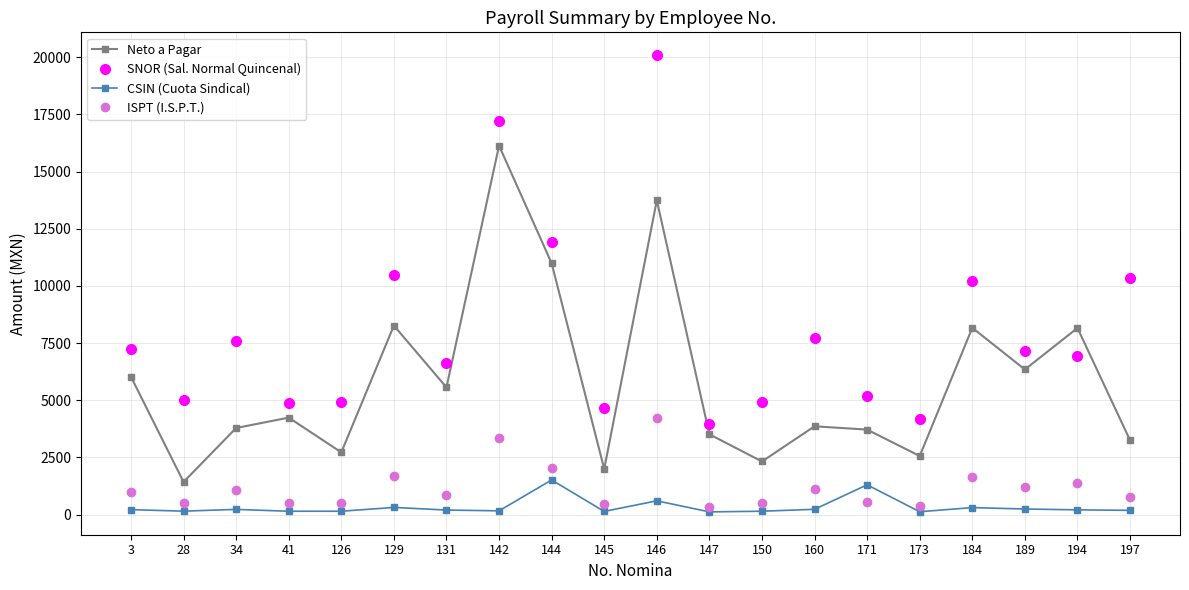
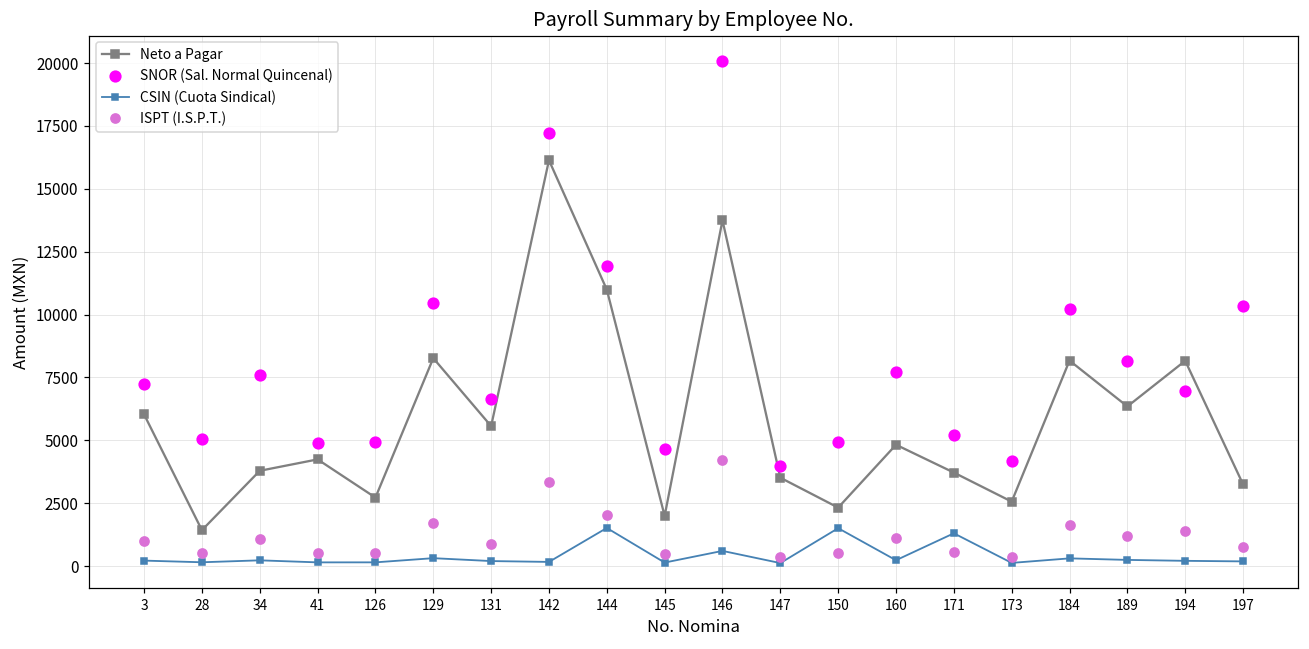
  {
    "Neto a Pagar": {
      "3": 6000,
      "28": 1400,
      "34": 3800,
      "41": 4200,
      "126": 2700,
      "129": 8300,
      "131": 5600,
      "142": 16100,
      "144": 11000,
      "145": 2000,
      "146": 13700,
      "147": 3500,
      "150": 2300,
-     "160": 3900,
+     "160": 4800,
      "171": 3700,
      "173": 2600,
      "184": 8200,
      "189": 6300,
      "194": 8200,
      "197": 3300
    },
    "SNOR (Sal. Normal Quincenal)": {
      "3": 7200,
      "28": 5000,
      "34": 7600,
      "41": 4900,
      "126": 4900,
      "129": 10500,
      "131": 6600,
      "142": 17200,
      "144": 11900,
      "145": 4600,
      "146": 20100,
      "147": 4000,
      "150": 4900,
      "160": 7700,
      "171": 5200,
      "173": 4200,
      "184": 10200,
-     "189": 7200,
+     "189": 8200,
      "194": 6900,
      "197": 10300
    },
    "CSIN (Cuota Sindical)": {
      "3": 200,
      "28": 200,
      "34": 200,
      "41": 100,
      "126": 100,
      "129": 300,
      "131": 200,
      "142": 200,
      "144": 1500,
      "145": 100,
      "146": 600,
      "147": 100,
-     "150": 100,
+     "150": 1500,
      "160": 200,
      "171": 1300,
      "173": 100,
      "184": 300,
      "189": 200,
      "194": 200,
      "197": 200
    },
    "ISPT (I.S.P.T.)": {
      "3": 1000,
      "28": 500,
      "34": 1100,
      "41": 500,
      "126": 500,
      "129": 1700,
      "131": 900,
      "142": 3400,
      "144": 2000,
      "145": 500,
      "146": 4200,
      "147": 300,
      "150": 500,
      "160": 1100,
      "171": 600,
      "173": 400,
      "184": 1600,
      "189": 1200,
      "194": 1400,
      "197": 800
    }
  }
